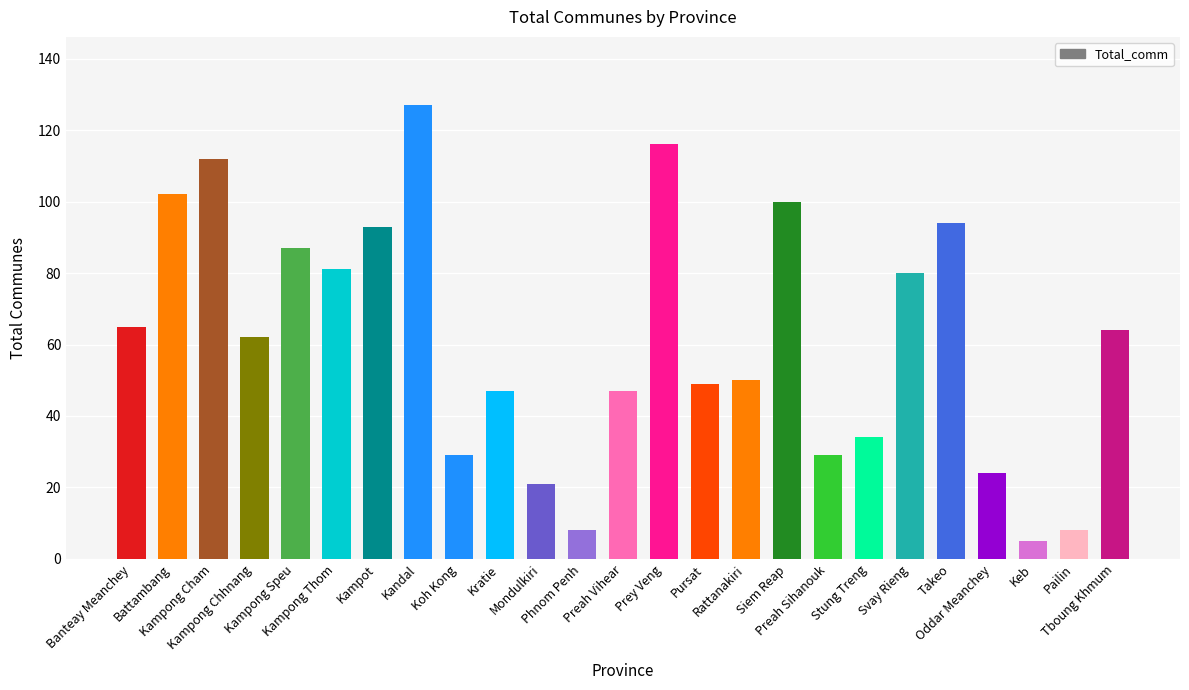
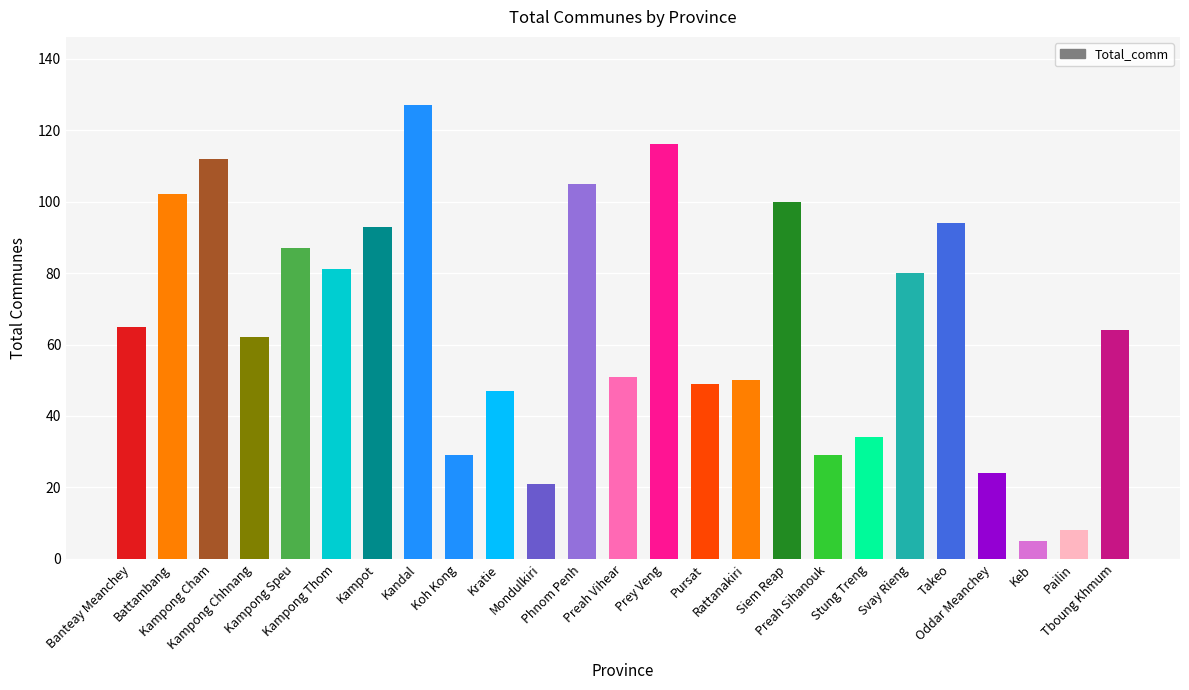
  {
    "Banteay Meanchey": 65,
    "Battambang": 102,
    "Kampong Cham": 112,
    "Kampong Chhnang": 62,
    "Kampong Speu": 87,
    "Kampong Thom": 81,
    "Kampot": 93,
    "Kandal": 127,
    "Koh Kong": 29,
    "Kratie": 47,
    "Mondulkiri": 21,
-   "Phnom Penh": 8,
-   "Preah Vihear": 47,
+   "Phnom Penh": 105,
+   "Preah Vihear": 51,
    "Prey Veng": 116,
    "Pursat": 49,
    "Rattanakiri": 50,
    "Siem Reap": 100,
    "Preah Sihanouk": 29,
    "Stung Treng": 34,
    "Svay Rieng": 80,
    "Takeo": 94,
    "Oddar Meanchey": 24,
    "Keb": 5,
    "Pailin": 8,
    "Tboung Khmum": 64
  }
